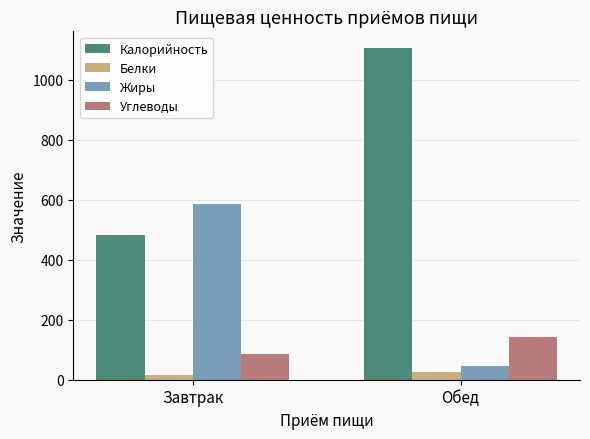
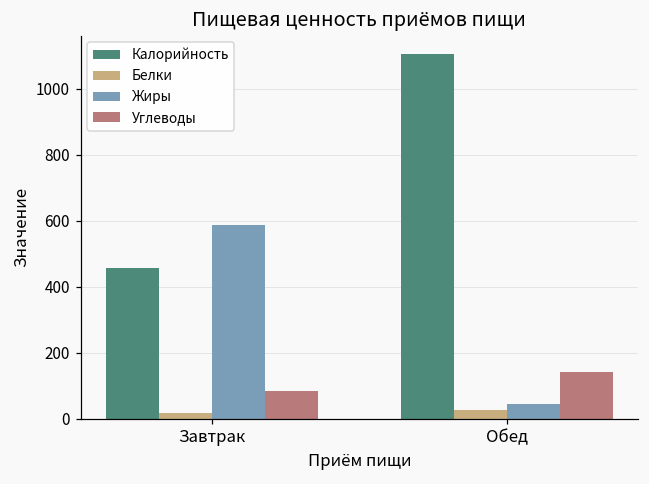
  {
    "Калорийность": {
-     "Завтрак": 480,
+     "Завтрак": 460,
      "Обед": 1110
    },
    "Жиры": {
      "Завтрак": 590,
      "Обед": 50
    }
  }
